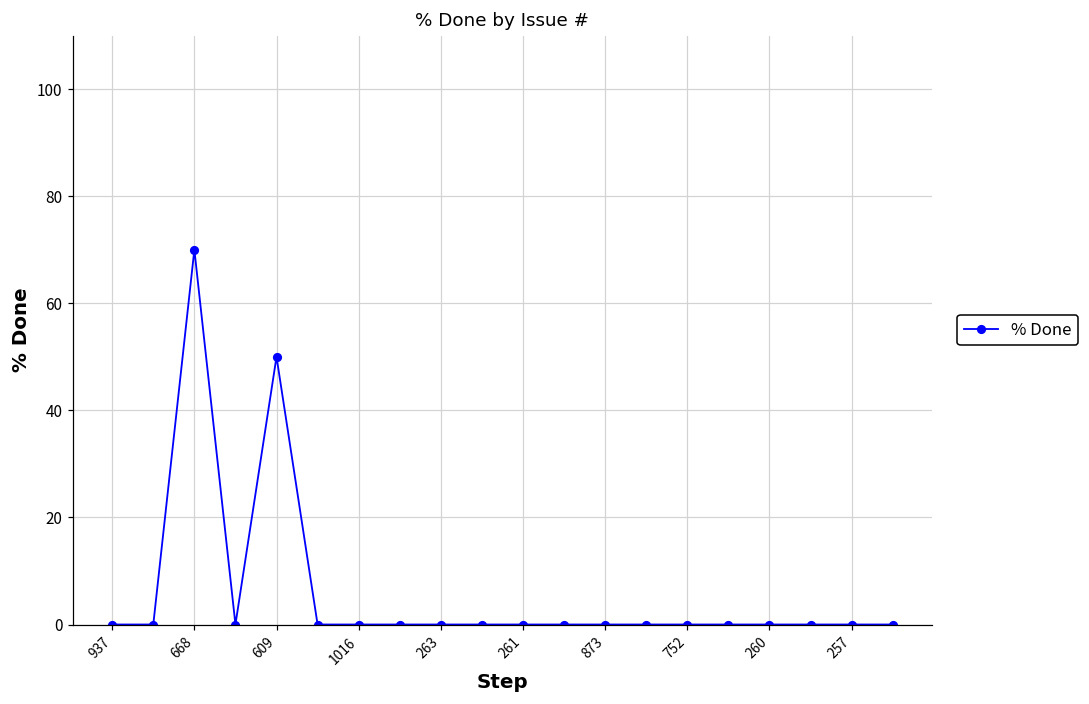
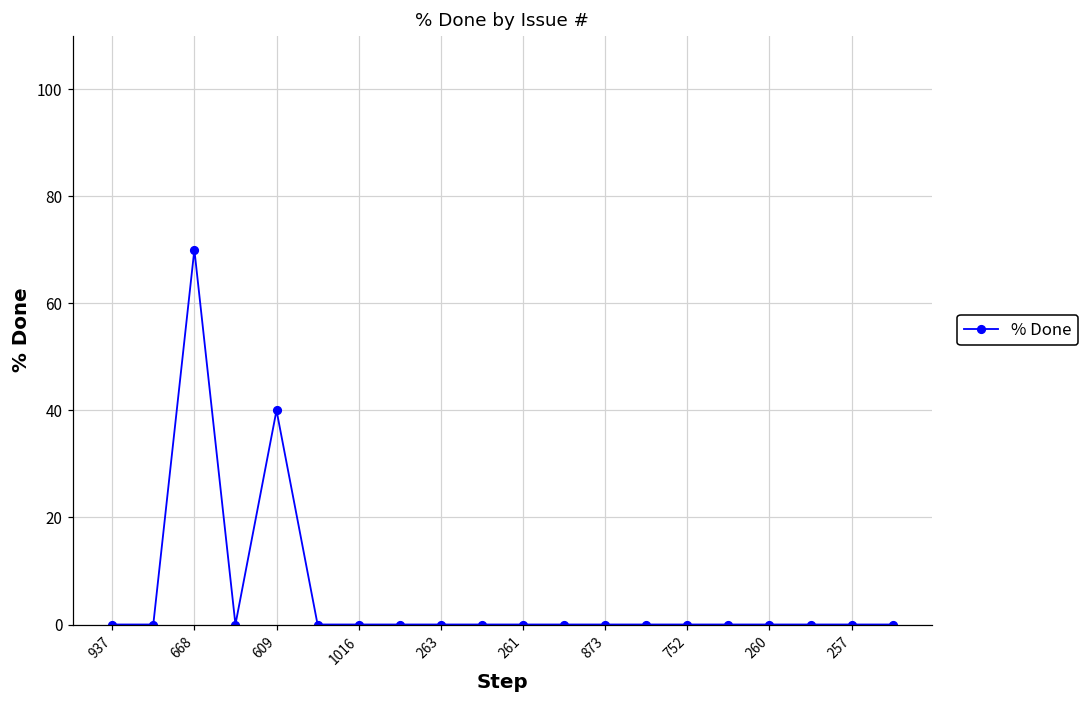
  {
    "937": 0,
    "668": 70,
-   "609": 50,
+   "609": 40,
    "1016": 0,
    "263": 0,
    "261": 0,
    "873": 0,
    "752": 0,
    "260": 0,
    "257": 0
  }
